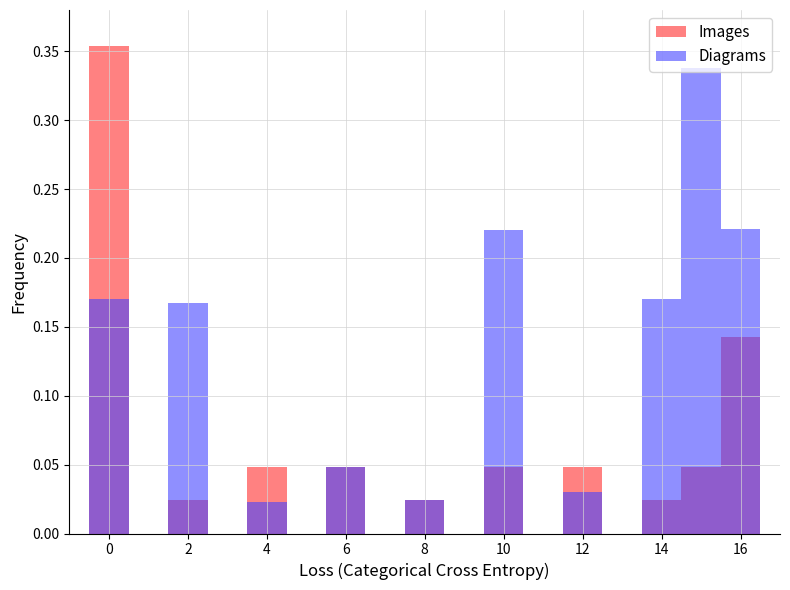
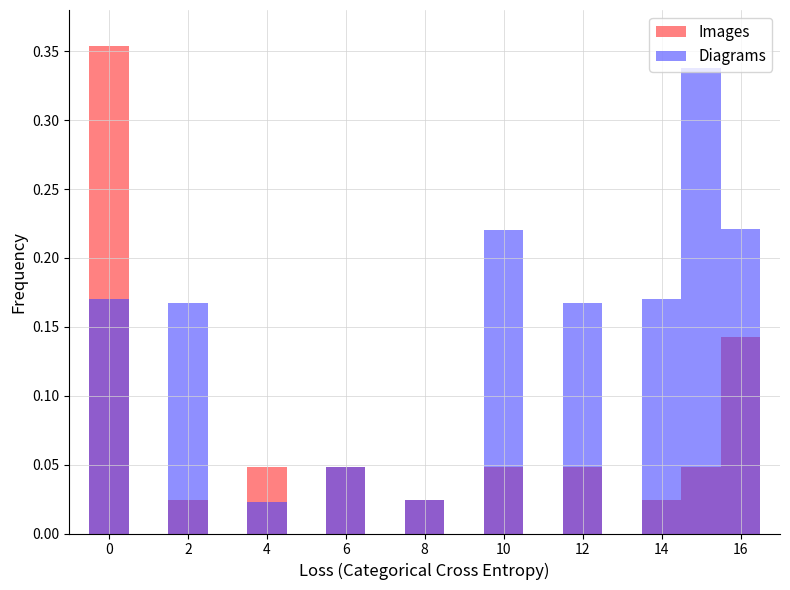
  {
    "Images": {
      "0": 0.354,
      "4": 0.048,
      "6": 0.048,
      "8": 0.024
    },
    "Diagrams": {
      "2": 0.167,
      "6": 0.048,
      "8": 0.024,
      "10": 0.220,
-     "12": 0.030,
+     "12": 0.167,
      "14": 0.170,
      "16": 0.221
    }
  }
